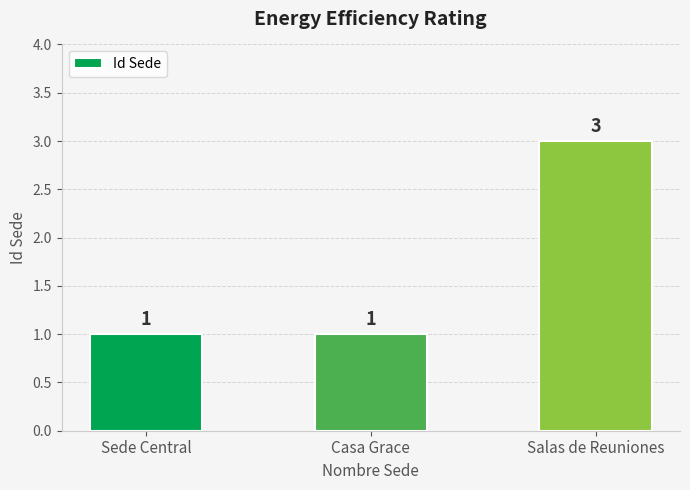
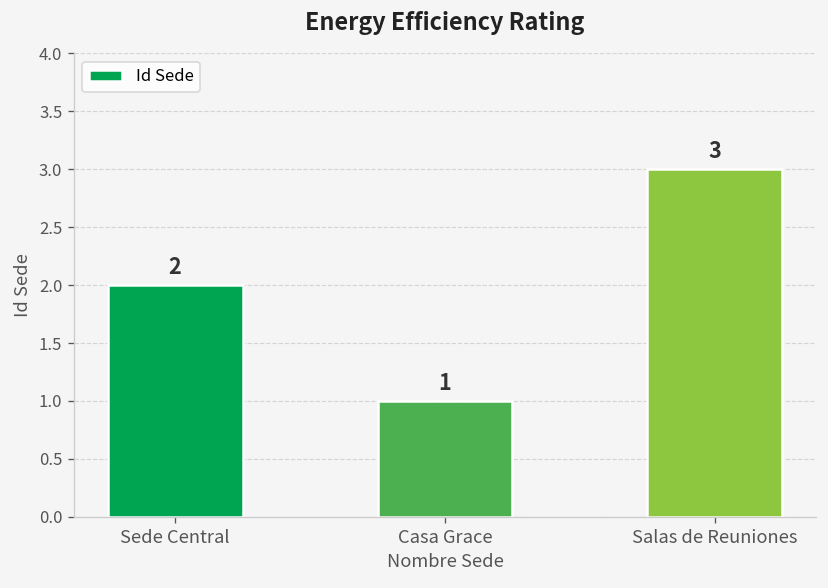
  {
-   "Sede Central": 1,
+   "Sede Central": 2,
    "Casa Grace": 1,
    "Salas de Reuniones": 3
  }
